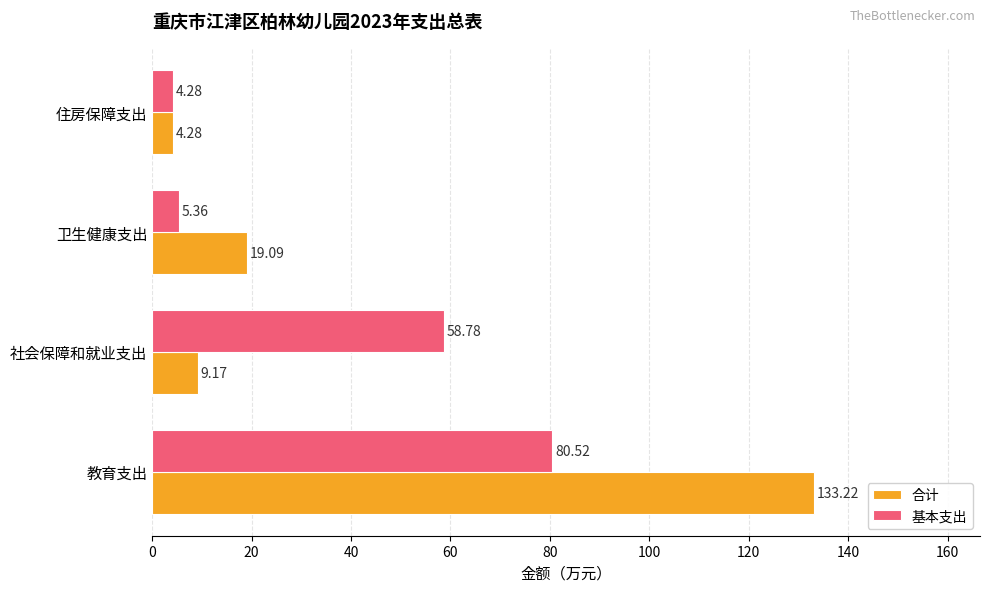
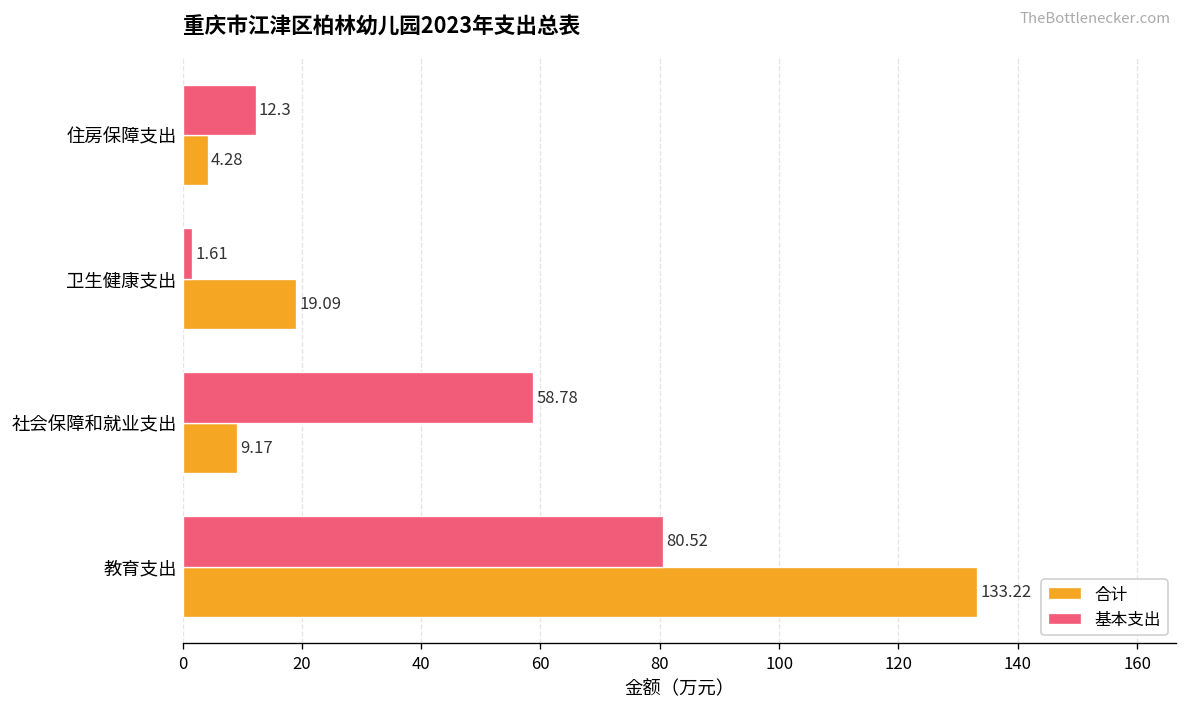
  {
    "合计": {
      "住房保障支出": 4.28,
      "卫生健康支出": 19.09,
      "社会保障和就业支出": 9.17,
      "教育支出": 133.22
    },
    "基本支出": {
-     "住房保障支出": 4.28,
-     "卫生健康支出": 5.36,
+     "住房保障支出": 12.3,
+     "卫生健康支出": 1.61,
      "社会保障和就业支出": 58.78,
      "教育支出": 80.52
    }
  }
